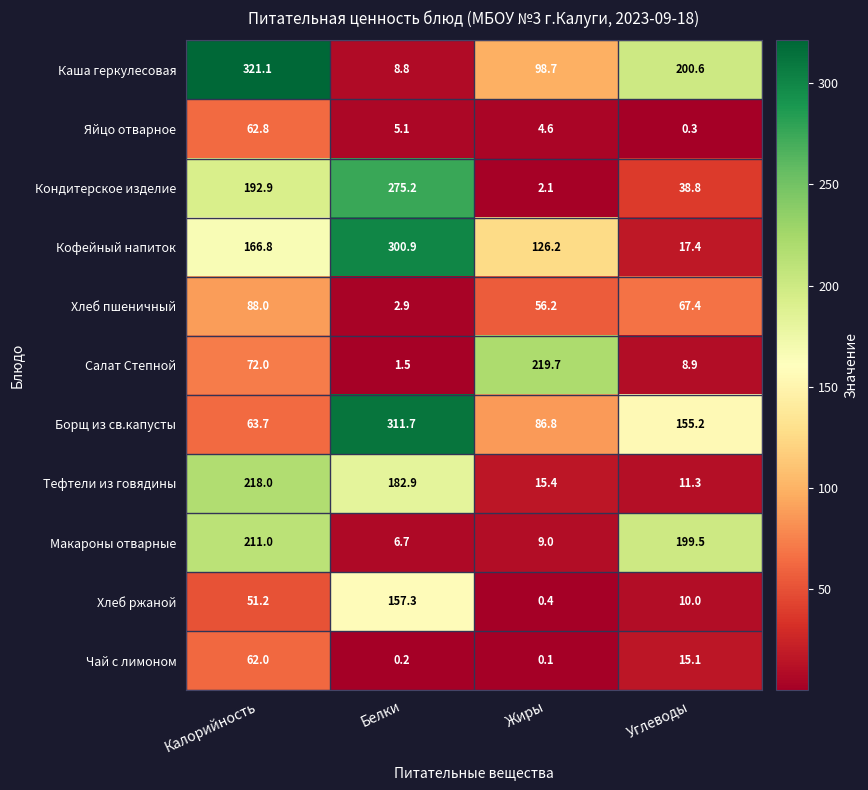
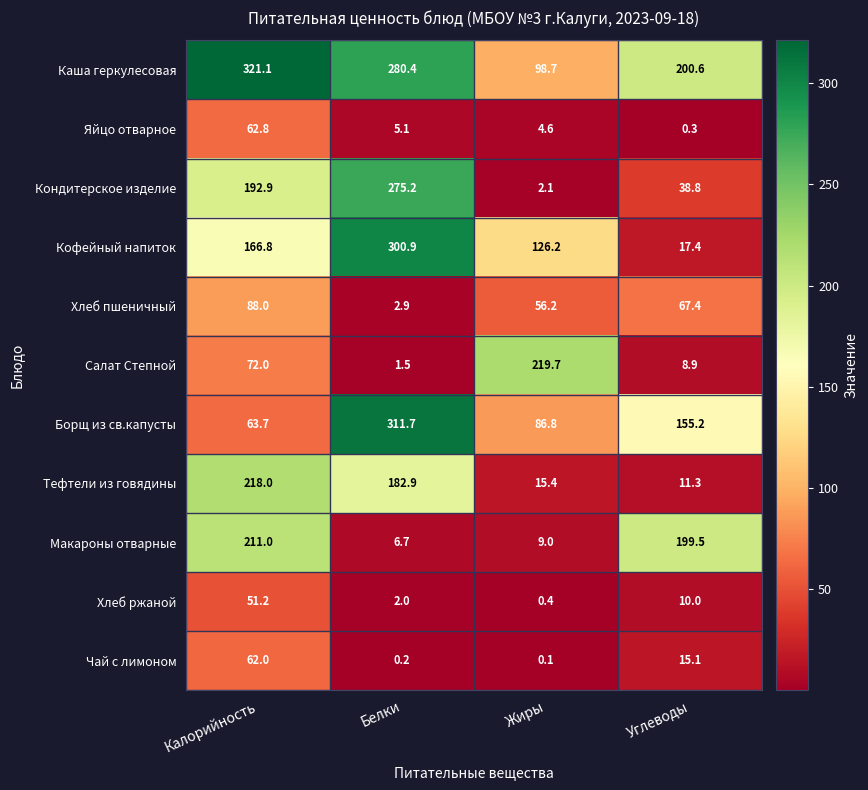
  {
    "Каша геркулесовая": {
      "Калорийность": 321.1,
-     "Белки": 8.8,
+     "Белки": 280.4,
      "Жиры": 98.7,
      "Углеводы": 200.6
    },
    "Яйцо отварное": {
      "Калорийность": 62.8,
      "Белки": 5.1,
      "Жиры": 4.6,
      "Углеводы": 0.3
    },
    "Кондитерское изделие": {
      "Калорийность": 192.9,
      "Белки": 275.2,
      "Жиры": 2.1,
      "Углеводы": 38.8
    },
    "Кофейный напиток": {
      "Калорийность": 166.8,
      "Белки": 300.9,
      "Жиры": 126.2,
      "Углеводы": 17.4
    },
    "Хлеб пшеничный": {
      "Калорийность": 88.0,
      "Белки": 2.9,
      "Жиры": 56.2,
      "Углеводы": 67.4
    },
    "Салат Степной": {
      "Калорийность": 72.0,
      "Белки": 1.5,
      "Жиры": 219.7,
      "Углеводы": 8.9
    },
    "Борщ из св.капусты": {
      "Калорийность": 63.7,
      "Белки": 311.7,
      "Жиры": 86.8,
      "Углеводы": 155.2
    },
    "Тефтели из говядины": {
      "Калорийность": 218.0,
      "Белки": 182.9,
      "Жиры": 15.4,
      "Углеводы": 11.3
    },
    "Макароны отварные": {
      "Калорийность": 211.0,
      "Белки": 6.7,
      "Жиры": 9.0,
      "Углеводы": 199.5
    },
    "Хлеб ржаной": {
      "Калорийность": 51.2,
-     "Белки": 157.3,
+     "Белки": 2.0,
      "Жиры": 0.4,
      "Углеводы": 10.0
    },
    "Чай с лимоном": {
      "Калорийность": 62.0,
      "Белки": 0.2,
      "Жиры": 0.1,
      "Углеводы": 15.1
    }
  }
